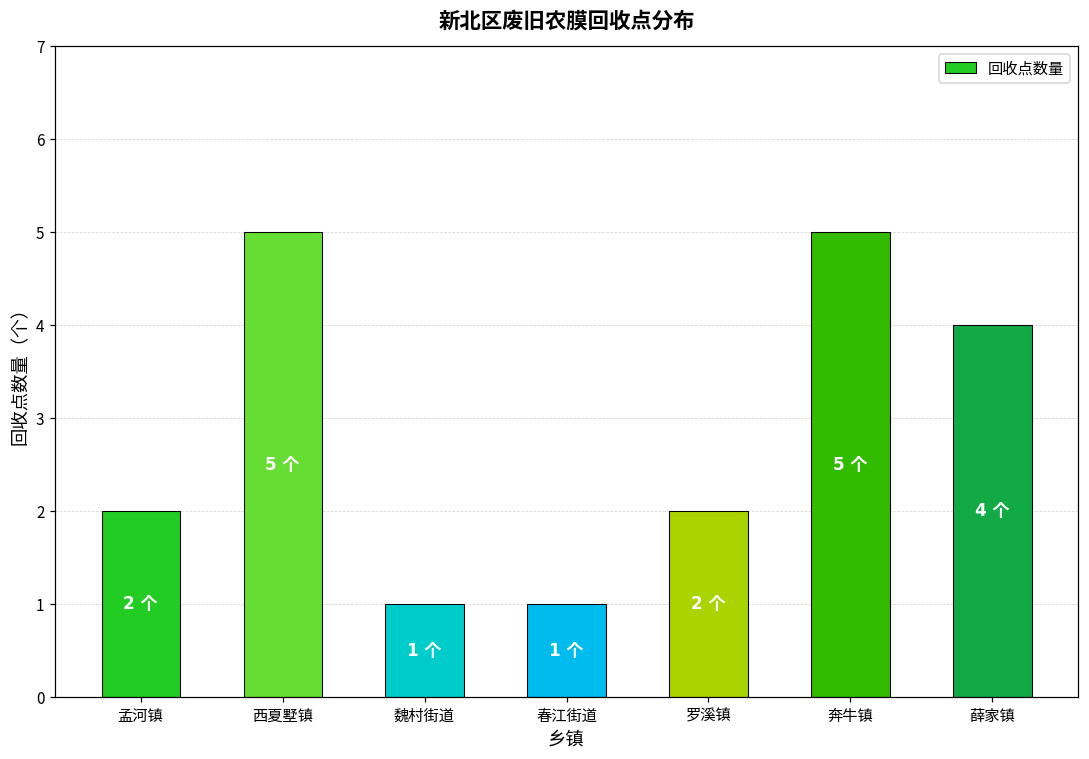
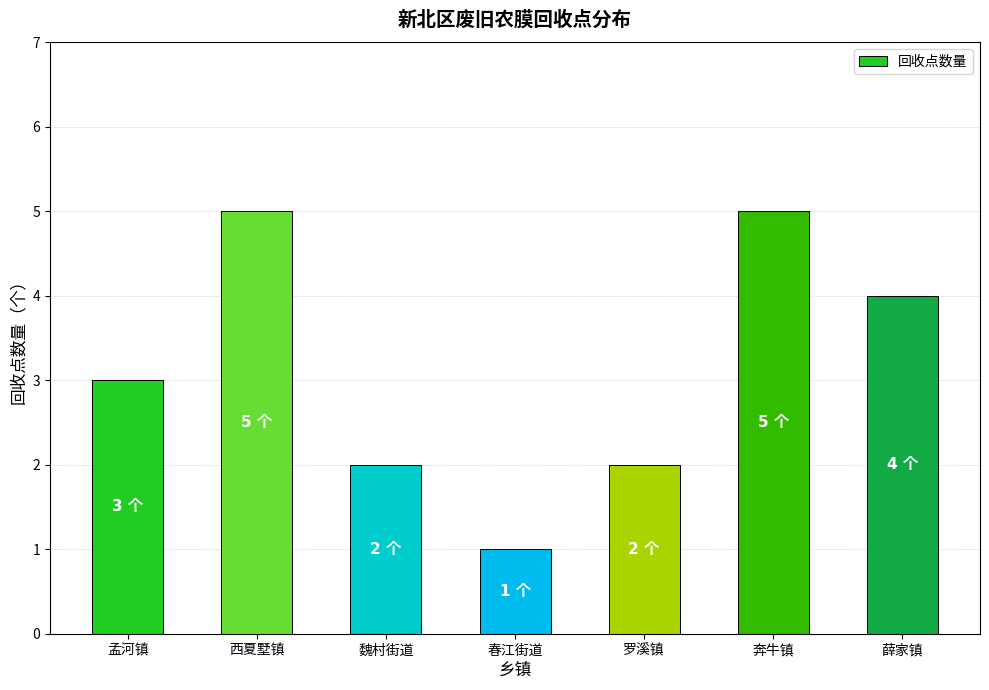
  {
-   "孟河镇": 2,
+   "孟河镇": 3,
    "西夏墅镇": 5,
-   "魏村街道": 1,
+   "魏村街道": 2,
    "春江街道": 1,
    "罗溪镇": 2,
    "奔牛镇": 5,
    "薛家镇": 4
  }
